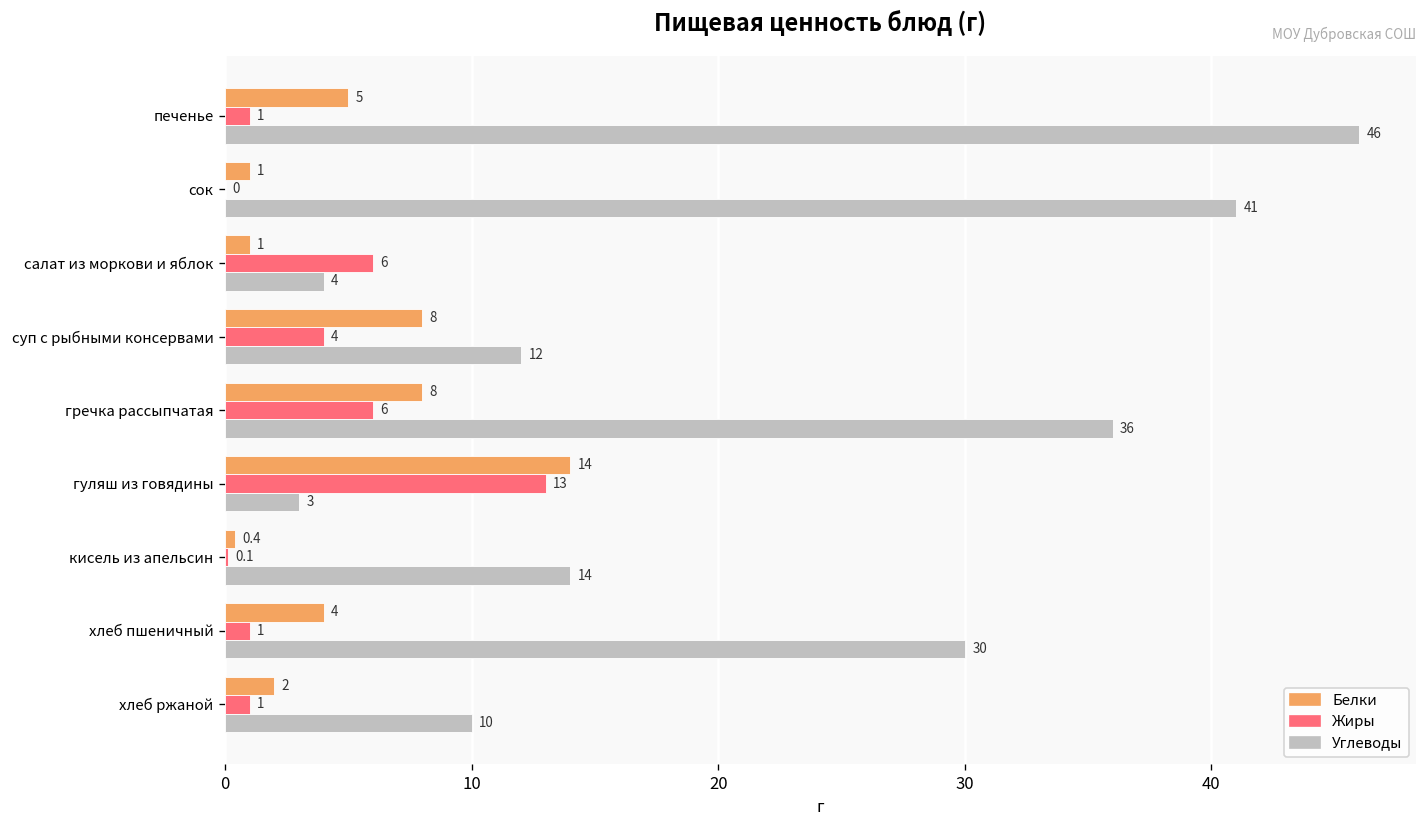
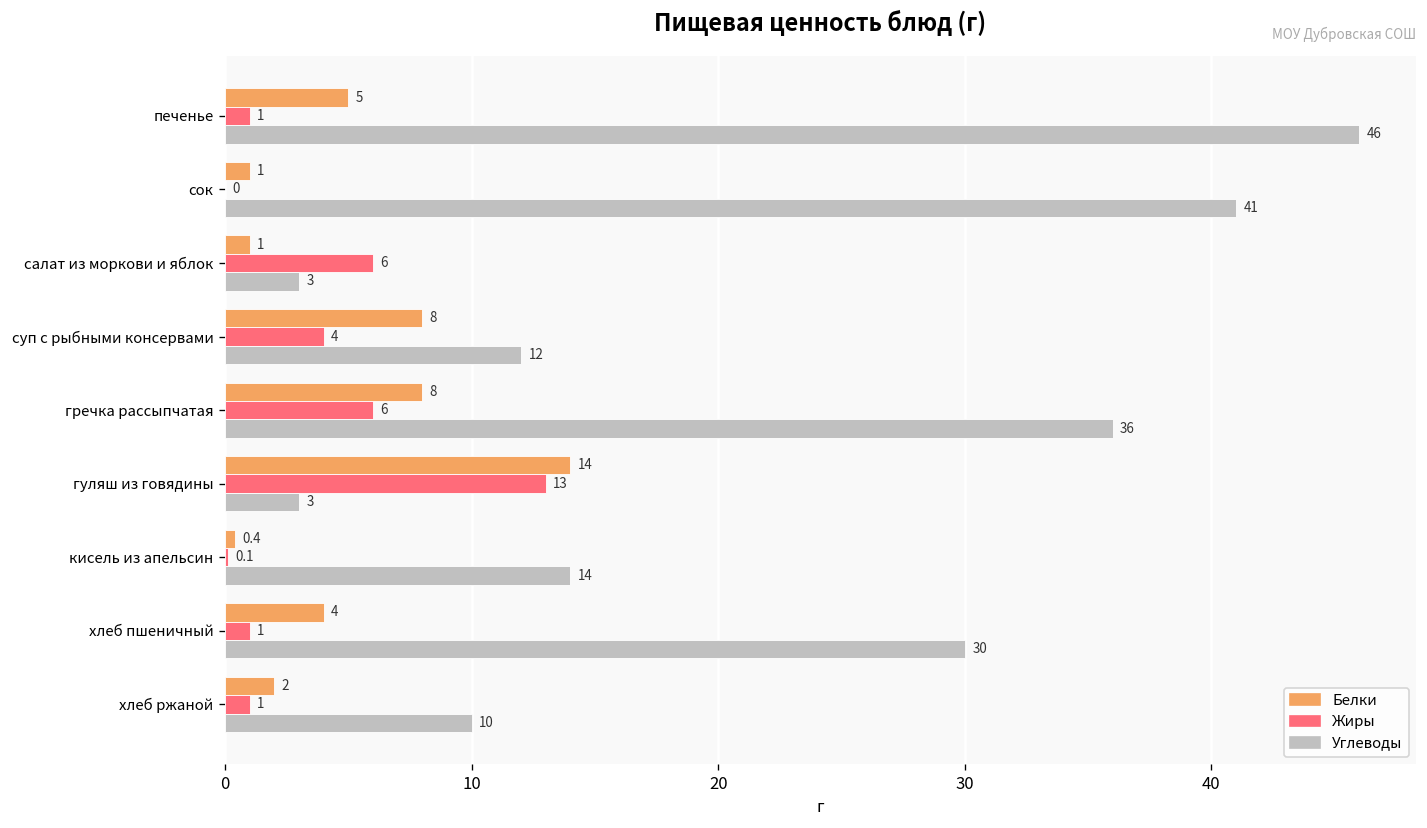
  {
    "Белки": {
      "печенье": 5,
      "сок": 1,
      "салат из моркови и яблок": 1,
      "суп с рыбными консервами": 8,
      "гречка рассыпчатая": 8,
      "гуляш из говядины": 14,
      "кисель из апельсин": 0.4,
      "хлеб пшеничный": 4,
      "хлеб ржаной": 2
    },
    "Жиры": {
      "печенье": 1,
      "сок": 0,
      "салат из моркови и яблок": 6,
      "суп с рыбными консервами": 4,
      "гречка рассыпчатая": 6,
      "гуляш из говядины": 13,
      "кисель из апельсин": 0.1,
      "хлеб пшеничный": 1,
      "хлеб ржаной": 1
    },
    "Углеводы": {
      "печенье": 46,
      "сок": 41,
-     "салат из моркови и яблок": 4,
+     "салат из моркови и яблок": 3,
      "суп с рыбными консервами": 12,
      "гречка рассыпчатая": 36,
      "гуляш из говядины": 3,
      "кисель из апельсин": 14,
      "хлеб пшеничный": 30,
      "хлеб ржаной": 10
    }
  }
